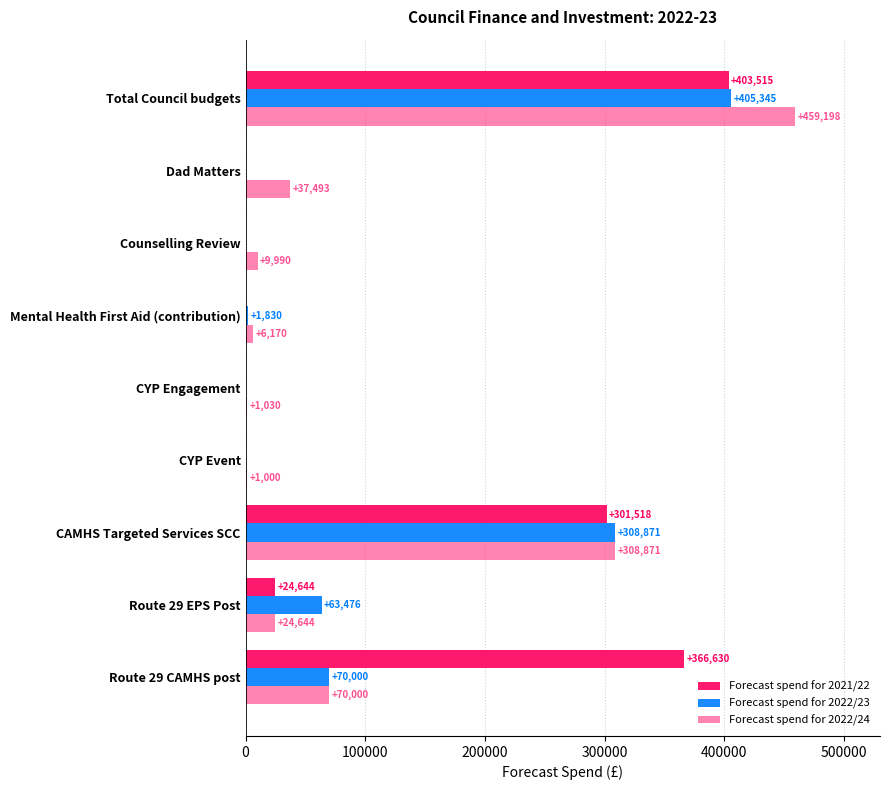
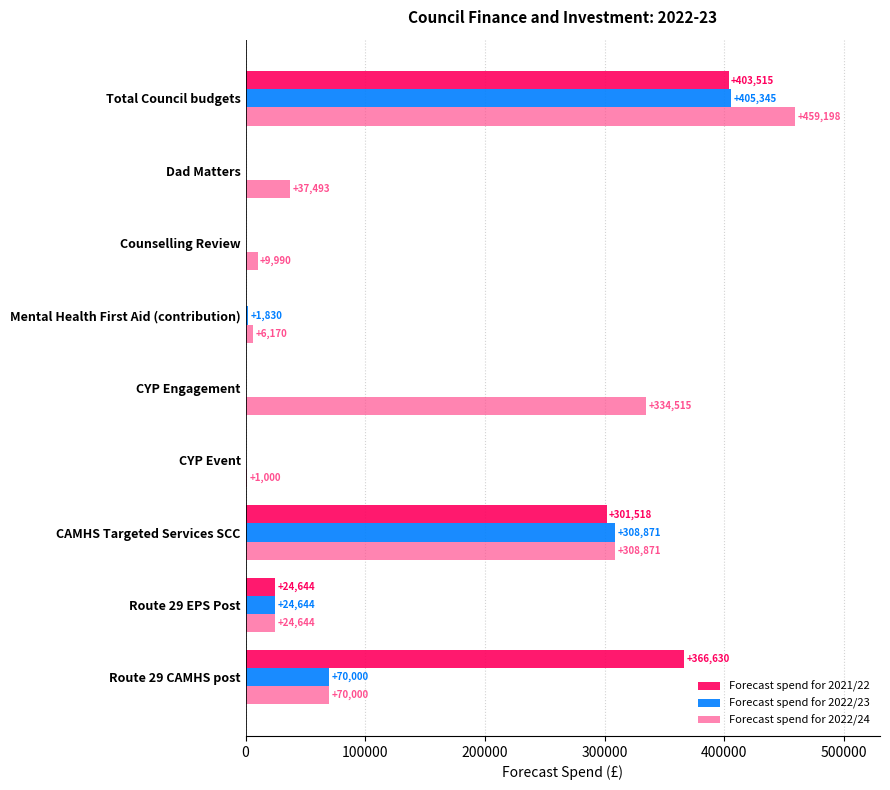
  {
    "Forecast spend for 2021/22": {
      "Total Council budgets": "+403,515",
      "CAMHS Targeted Services SCC": "+301,518",
      "Route 29 EPS Post": "+24,644",
      "Route 29 CAMHS post": "+366,630"
    },
    "Forecast spend for 2022/23": {
      "Total Council budgets": "+405,345",
      "Mental Health First Aid (contribution)": "+1,830",
      "CAMHS Targeted Services SCC": "+308,871",
-     "Route 29 EPS Post": "+63,476",
+     "Route 29 EPS Post": "+24,644",
      "Route 29 CAMHS post": "+70,000"
    },
    "Forecast spend for 2022/24": {
      "Total Council budgets": "+459,198",
      "Dad Matters": "+37,493",
      "Counselling Review": "+9,990",
      "Mental Health First Aid (contribution)": "+6,170",
-     "CYP Engagement": "+1,030",
+     "CYP Engagement": "+334,515",
      "CYP Event": "+1,000",
      "CAMHS Targeted Services SCC": "+308,871",
      "Route 29 EPS Post": "+24,644",
      "Route 29 CAMHS post": "+70,000"
    }
  }
